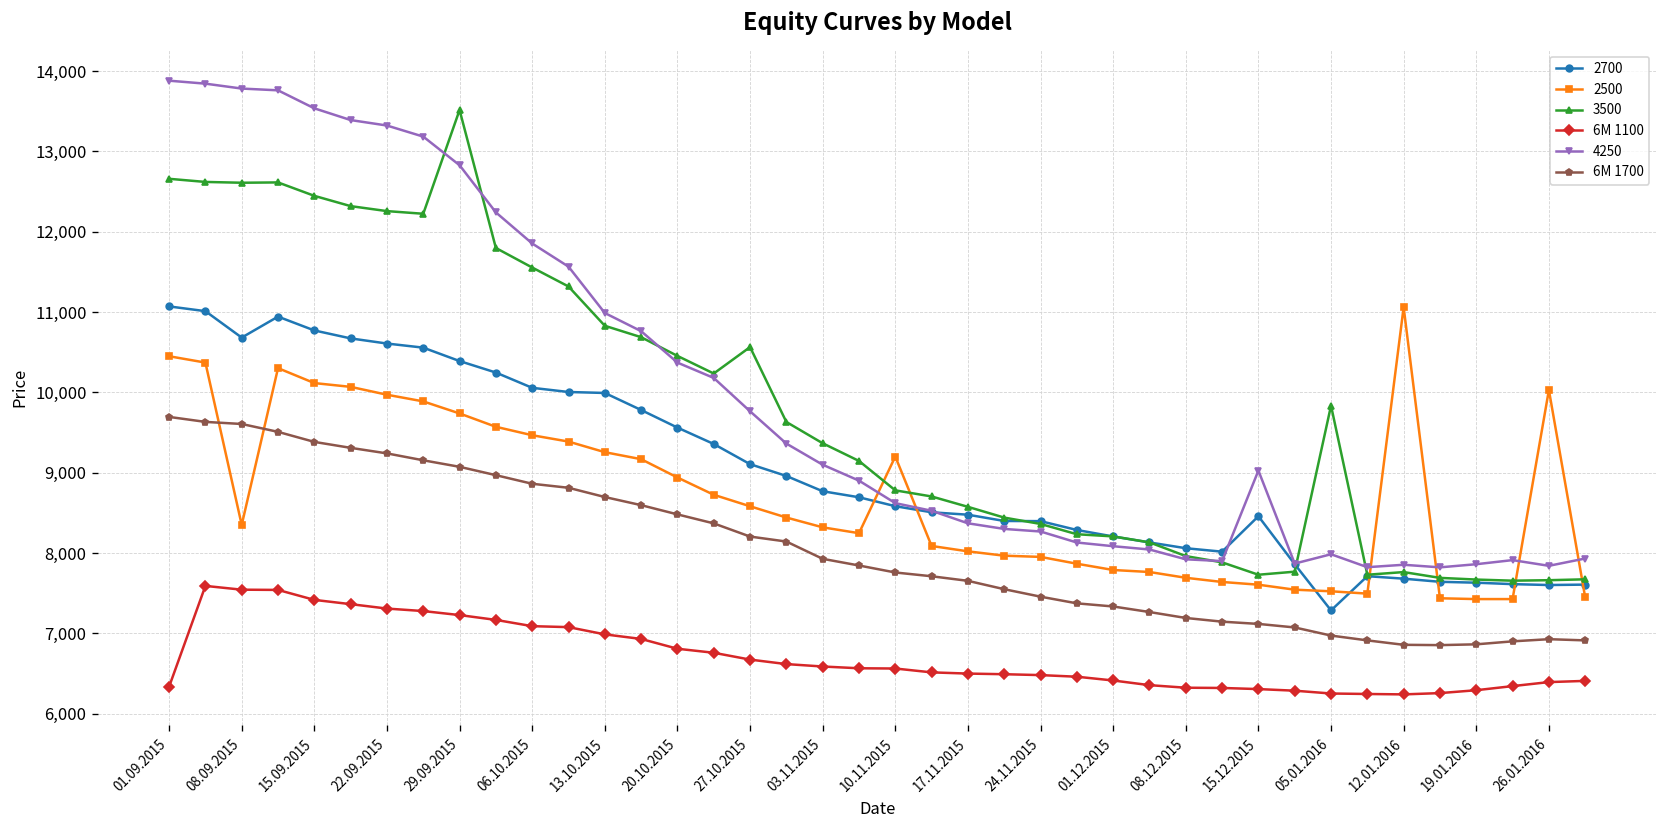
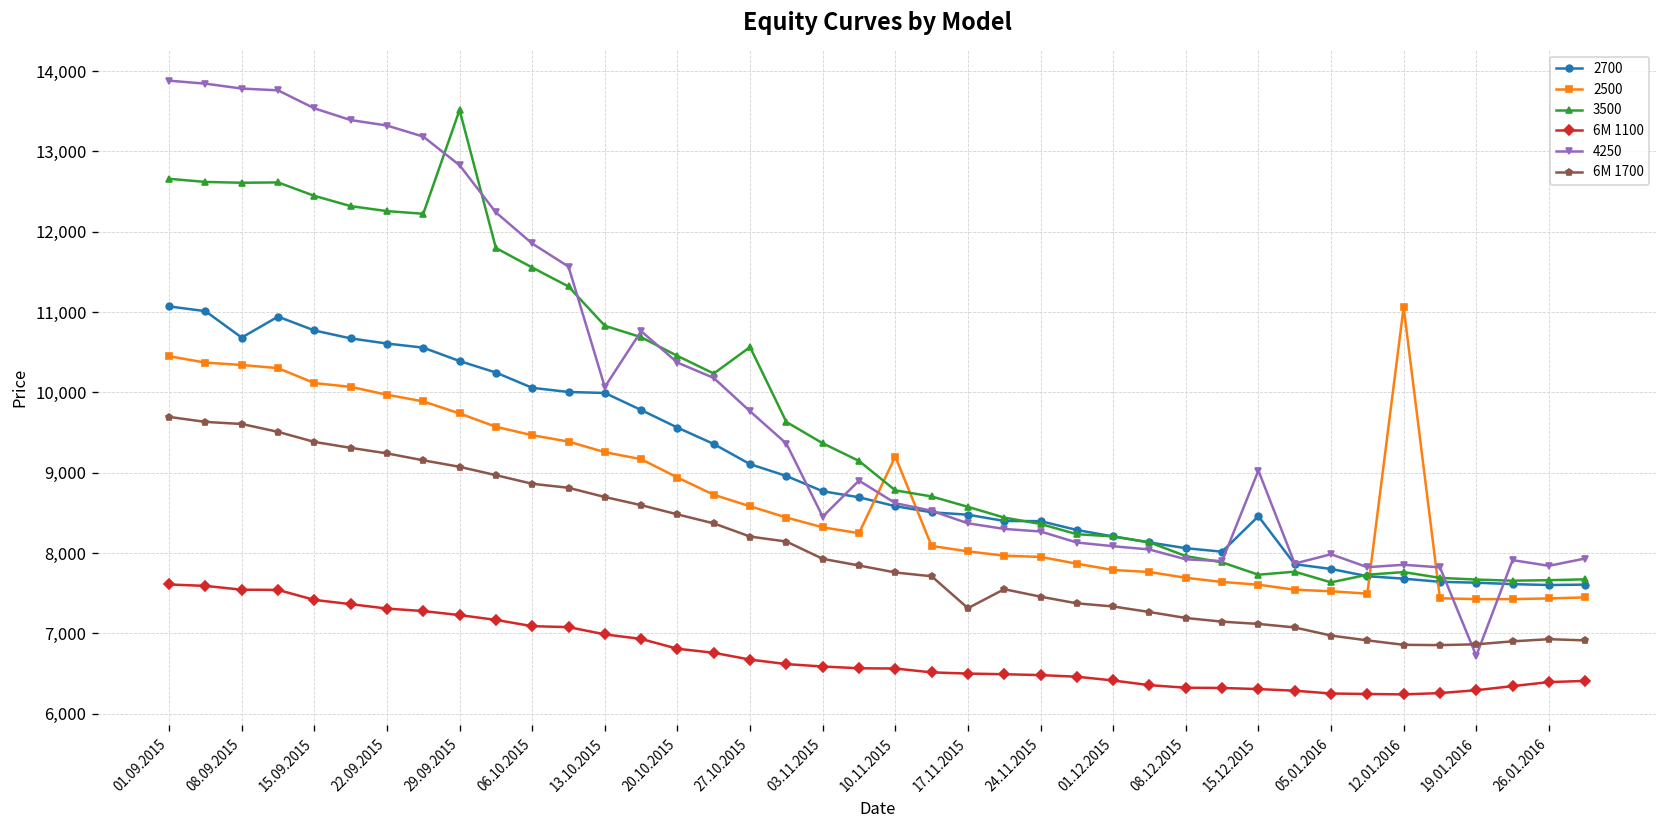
  {
    "2700": {
      "01.09.2015": "11,100",
      "08.09.2015": "10,700",
      "15.09.2015": "10,800",
      "22.09.2015": "10,600",
      "29.09.2015": "10,400",
      "06.10.2015": "10,100",
      "13.10.2015": "10,000",
      "20.10.2015": "9,600",
      "27.10.2015": "9,100",
      "03.11.2015": "8,800",
      "17.11.2015": "8,500",
      "08.12.2015": "8,100",
      "15.12.2015": "8,500",
-     "05.01.2016": "7,300",
+     "05.01.2016": "7,800",
      "12.01.2016": "7,700",
      "19.01.2016": "7,600",
      "26.01.2016": "7,600"
    },
    "2500": {
      "01.09.2015": "10,500",
-     "08.09.2015": "8,400",
+     "08.09.2015": "10,300",
      "15.09.2015": "10,100",
      "22.09.2015": "10,000",
      "29.09.2015": "9,700",
      "06.10.2015": "9,500",
      "13.10.2015": "9,300",
      "20.10.2015": "8,900",
      "27.10.2015": "8,600",
      "03.11.2015": "8,300",
      "10.11.2015": "9,200",
      "17.11.2015": "8,000",
      "24.11.2015": "8,000",
      "01.12.2015": "7,800",
      "08.12.2015": "7,700",
      "15.12.2015": "7,600",
      "05.01.2016": "7,500",
      "12.01.2016": "11,100",
      "19.01.2016": "7,400",
-     "26.01.2016": "10,000"
+     "26.01.2016": "7,400"
    },
    "3500": {
      "01.09.2015": "12,700",
      "08.09.2015": "12,600",
      "15.09.2015": "12,400",
      "22.09.2015": "12,300",
      "29.09.2015": "13,500",
      "06.10.2015": "11,600",
      "13.10.2015": "10,800",
      "20.10.2015": "10,500",
      "27.10.2015": "10,600",
      "03.11.2015": "9,400",
      "10.11.2015": "8,800",
      "17.11.2015": "8,600",
      "08.12.2015": "8,000",
      "15.12.2015": "7,700",
-     "05.01.2016": "9,800",
+     "05.01.2016": "7,600",
      "12.01.2016": "7,800",
      "19.01.2016": "7,700",
      "26.01.2016": "7,700"
    },
    "6M 1100": {
-     "01.09.2015": "6,300",
+     "01.09.2015": "7,600",
      "08.09.2015": "7,500",
      "15.09.2015": "7,400",
      "22.09.2015": "7,300",
      "29.09.2015": "7,200",
      "06.10.2015": "7,100",
      "13.10.2015": "7,000",
      "20.10.2015": "6,800",
      "27.10.2015": "6,700",
      "03.11.2015": "6,600",
      "10.11.2015": "6,600",
      "17.11.2015": "6,500",
      "24.11.2015": "6,500",
      "01.12.2015": "6,400",
      "08.12.2015": "6,300",
      "15.12.2015": "6,300",
      "05.01.2016": "6,300",
      "12.01.2016": "6,200",
      "19.01.2016": "6,300",
      "26.01.2016": "6,400"
    },
    "4250": {
      "01.09.2015": "13,900",
      "08.09.2015": "13,800",
      "15.09.2015": "13,500",
      "22.09.2015": "13,300",
      "29.09.2015": "12,800",
      "06.10.2015": "11,900",
-     "13.10.2015": "11,000",
+     "13.10.2015": "10,100",
      "20.10.2015": "10,400",
      "27.10.2015": "9,800",
-     "03.11.2015": "9,100",
+     "03.11.2015": "8,500",
      "17.11.2015": "8,400",
      "24.11.2015": "8,300",
      "01.12.2015": "8,100",
      "08.12.2015": "7,900",
      "15.12.2015": "9,000",
      "05.01.2016": "8,000",
      "12.01.2016": "7,900",
-     "19.01.2016": "7,900",
+     "19.01.2016": "6,700",
      "26.01.2016": "7,800"
    },
    "6M 1700": {
      "01.09.2015": "9,700",
      "08.09.2015": "9,600",
      "15.09.2015": "9,400",
      "22.09.2015": "9,200",
      "29.09.2015": "9,100",
      "06.10.2015": "8,900",
      "13.10.2015": "8,700",
      "20.10.2015": "8,500",
      "27.10.2015": "8,200",
      "03.11.2015": "7,900",
      "10.11.2015": "7,800",
-     "17.11.2015": "7,700",
+     "17.11.2015": "7,300",
      "24.11.2015": "7,500",
      "01.12.2015": "7,300",
      "08.12.2015": "7,200",
      "15.12.2015": "7,100",
      "05.01.2016": "7,000",
      "12.01.2016": "6,900",
      "19.01.2016": "6,900",
      "26.01.2016": "6,900"
    }
  }
